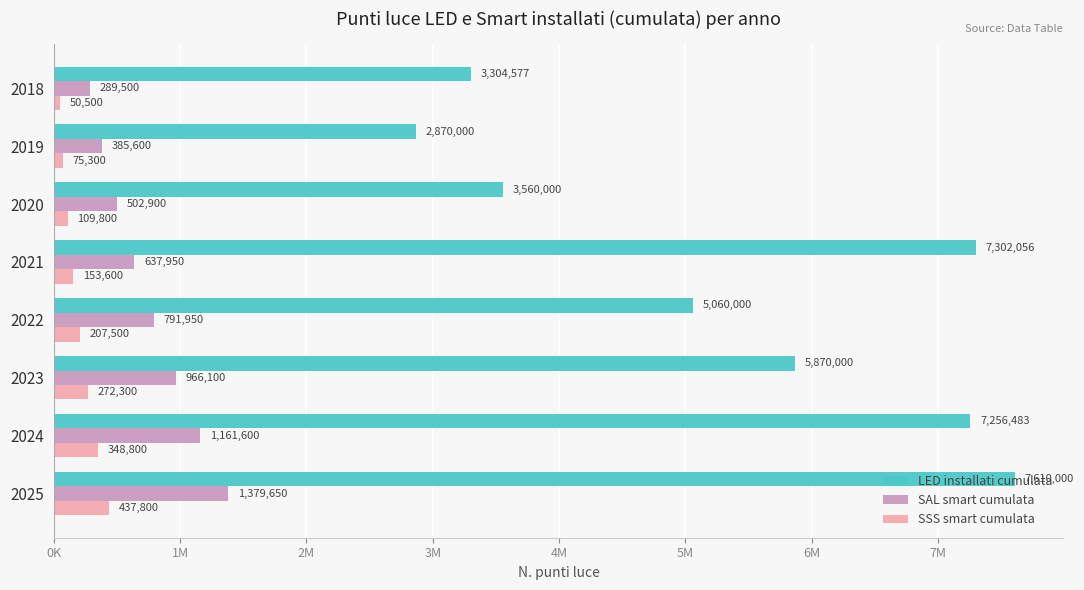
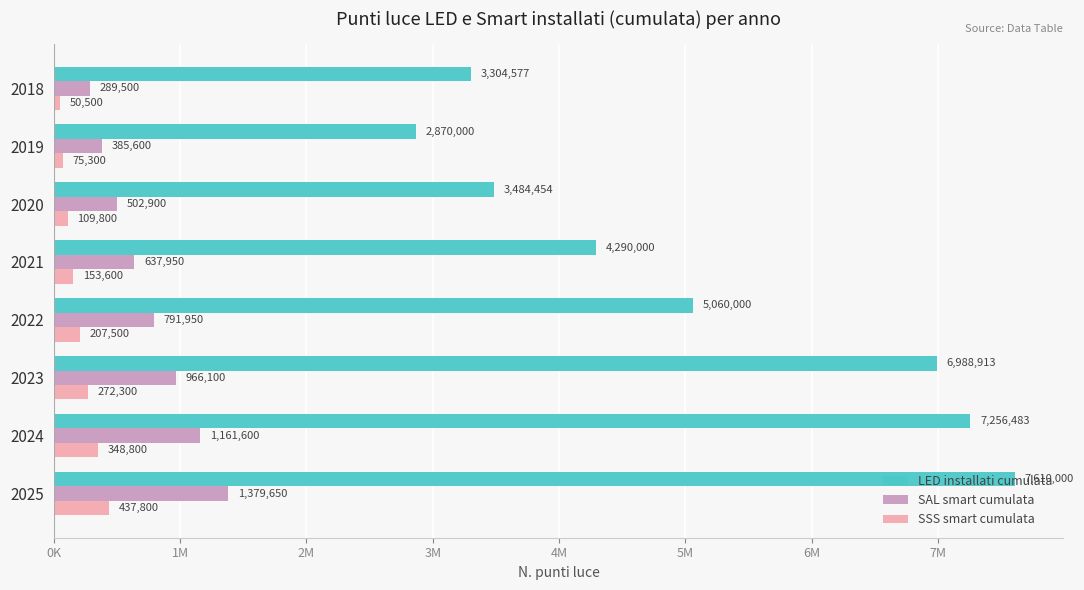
  {
    "LED installati cumulata": {
      "2018": "3,304,577",
      "2019": "2,870,000",
-     "2020": "3,560,000",
-     "2021": "7,302,056",
+     "2020": "3,484,454",
+     "2021": "4,290,000",
      "2022": "5,060,000",
-     "2023": "5,870,000",
+     "2023": "6,988,913",
      "2024": "7,256,483",
      "2025": "7,610,000"
    }
  }
